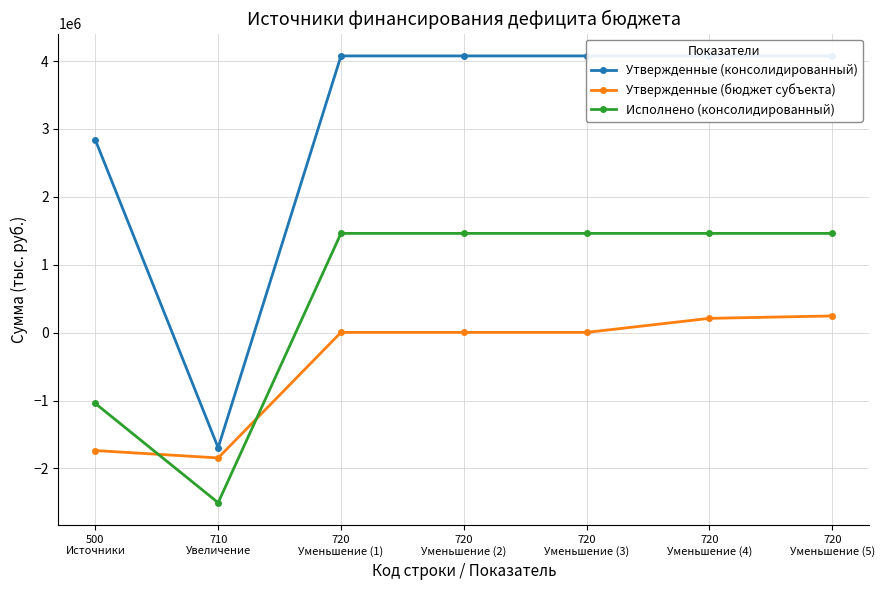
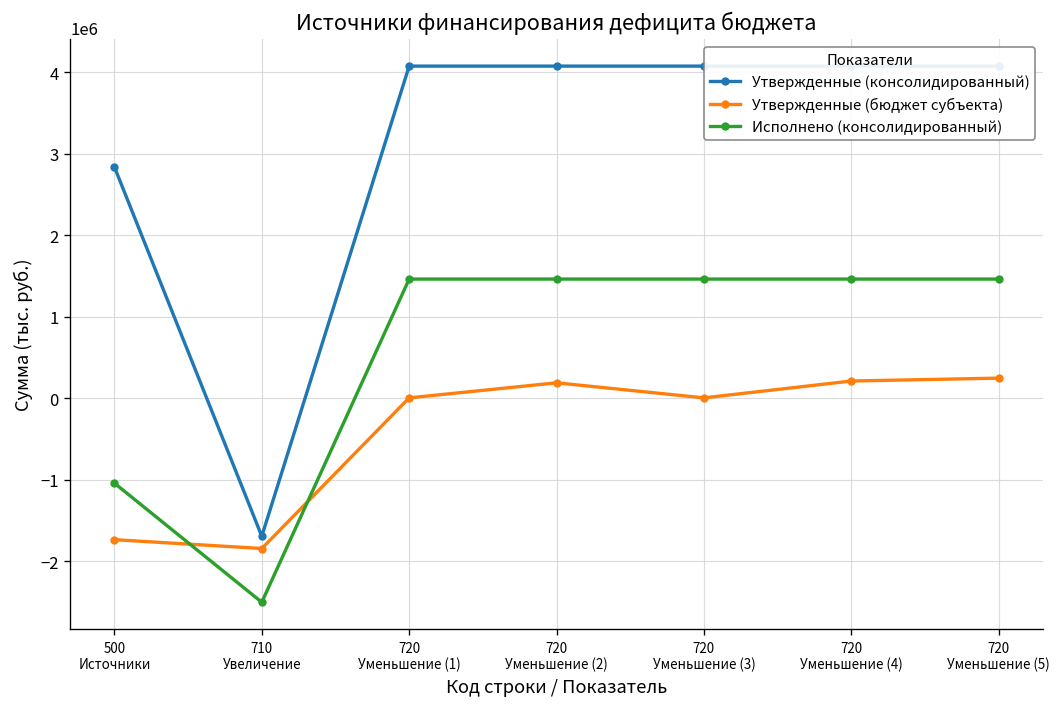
  {
    "Утвержденные (консолидированный)": {
      "500 Источники": 2800000,
      "710 Увеличение": -1700000,
      "720 Уменьшение (1)": 4100000,
      "720 Уменьшение (2)": 4100000
    },
    "Утвержденные (бюджет субъекта)": {
      "500 Источники": -1700000,
      "710 Увеличение": -1800000,
      "720 Уменьшение (1)": 0,
-     "720 Уменьшение (2)": 0,
+     "720 Уменьшение (2)": 200000,
      "720 Уменьшение (3)": 0,
      "720 Уменьшение (4)": 200000,
      "720 Уменьшение (5)": 200000
    },
    "Исполнено (консолидированный)": {
      "500 Источники": -1000000,
      "710 Увеличение": -2500000,
      "720 Уменьшение (1)": 1500000,
      "720 Уменьшение (2)": 1500000,
      "720 Уменьшение (3)": 1500000,
      "720 Уменьшение (4)": 1500000,
      "720 Уменьшение (5)": 1500000
    }
  }
